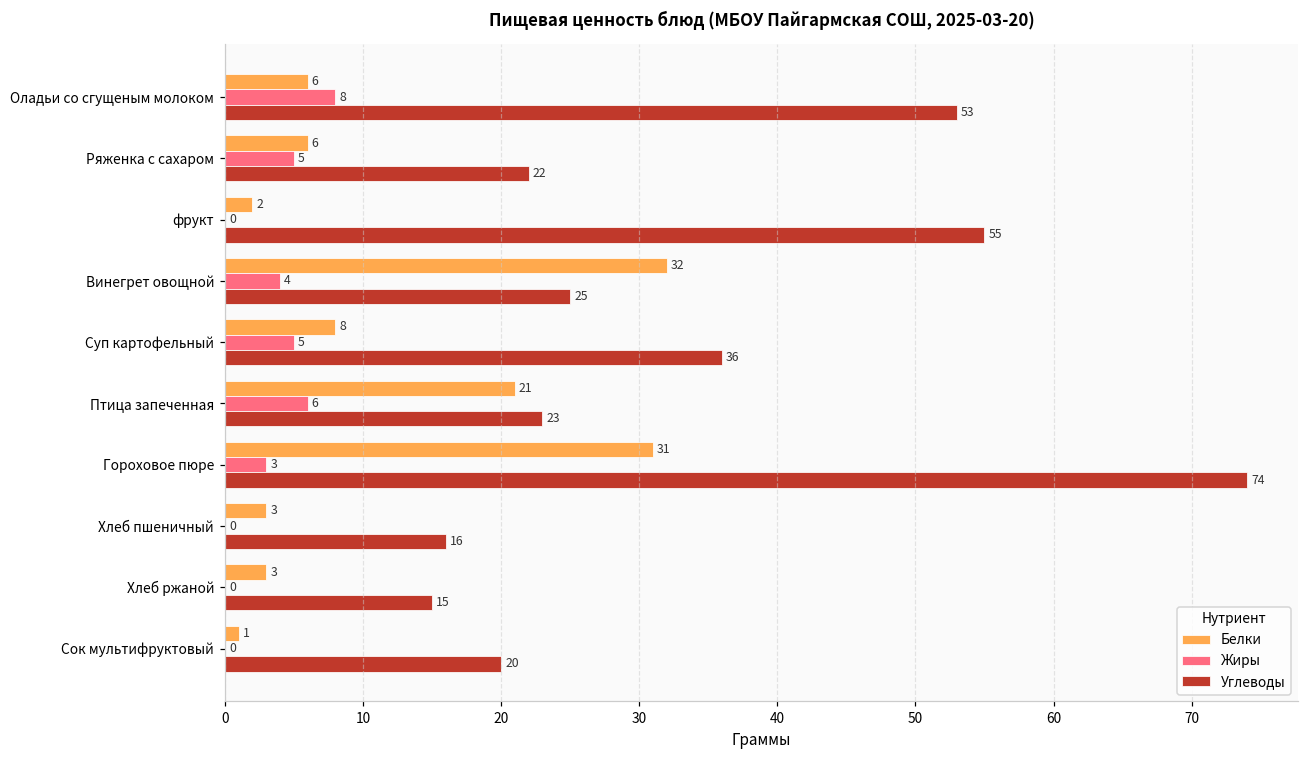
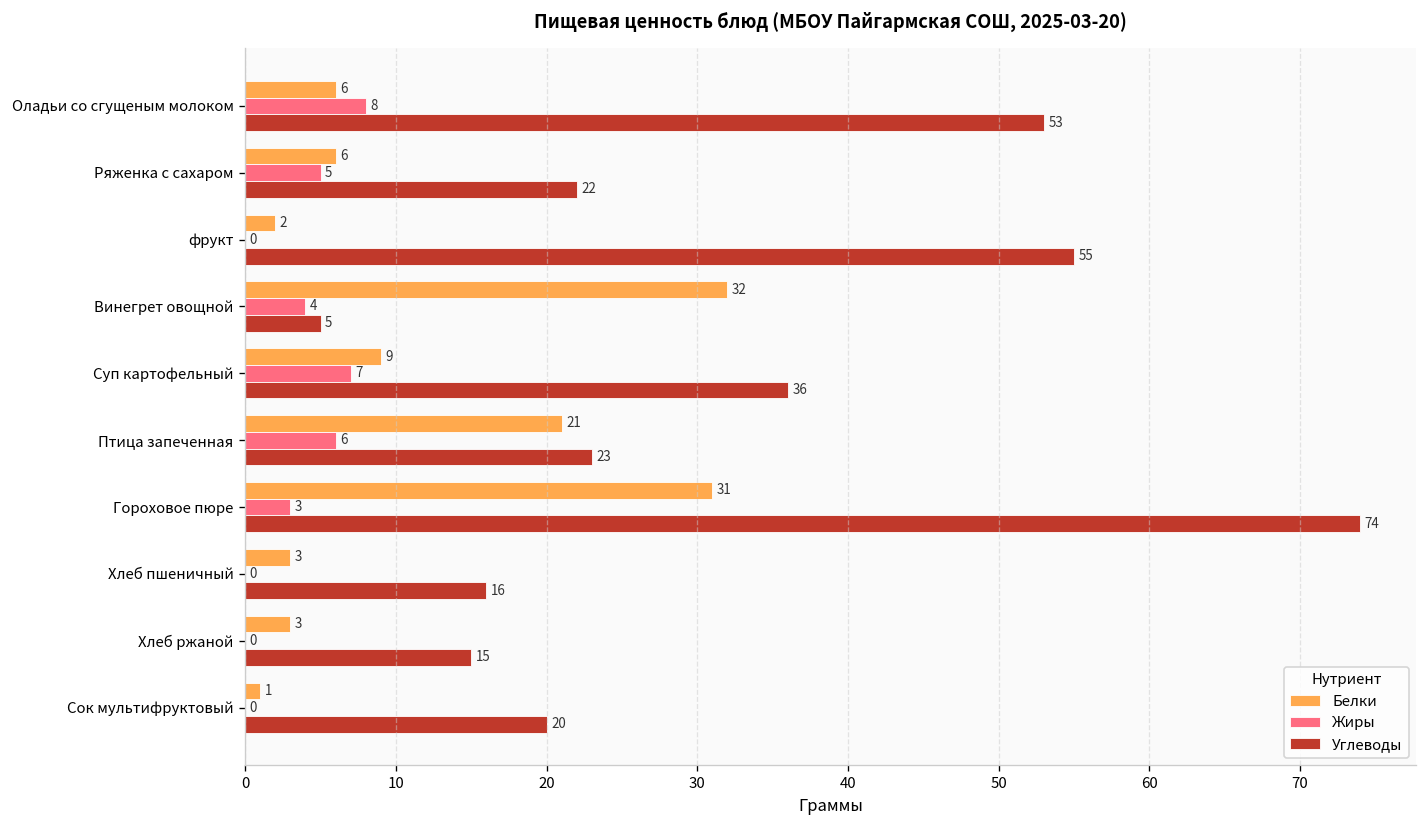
  {
    "Белки": {
      "Оладьи со сгущеным молоком": 6,
      "Ряженка с сахаром": 6,
      "фрукт": 2,
      "Винегрет овощной": 32,
-     "Суп картофельный": 8,
+     "Суп картофельный": 9,
      "Птица запеченная": 21,
      "Гороховое пюре": 31,
      "Хлеб пшеничный": 3,
      "Хлеб ржаной": 3,
      "Сок мультифруктовый": 1
    },
    "Жиры": {
      "Оладьи со сгущеным молоком": 8,
      "Ряженка с сахаром": 5,
      "фрукт": 0,
      "Винегрет овощной": 4,
-     "Суп картофельный": 5,
+     "Суп картофельный": 7,
      "Птица запеченная": 6,
      "Гороховое пюре": 3,
      "Хлеб пшеничный": 0,
      "Хлеб ржаной": 0,
      "Сок мультифруктовый": 0
    },
    "Углеводы": {
      "Оладьи со сгущеным молоком": 53,
      "Ряженка с сахаром": 22,
      "фрукт": 55,
-     "Винегрет овощной": 25,
+     "Винегрет овощной": 5,
      "Суп картофельный": 36,
      "Птица запеченная": 23,
      "Гороховое пюре": 74,
      "Хлеб пшеничный": 16,
      "Хлеб ржаной": 15,
      "Сок мультифруктовый": 20
    }
  }
